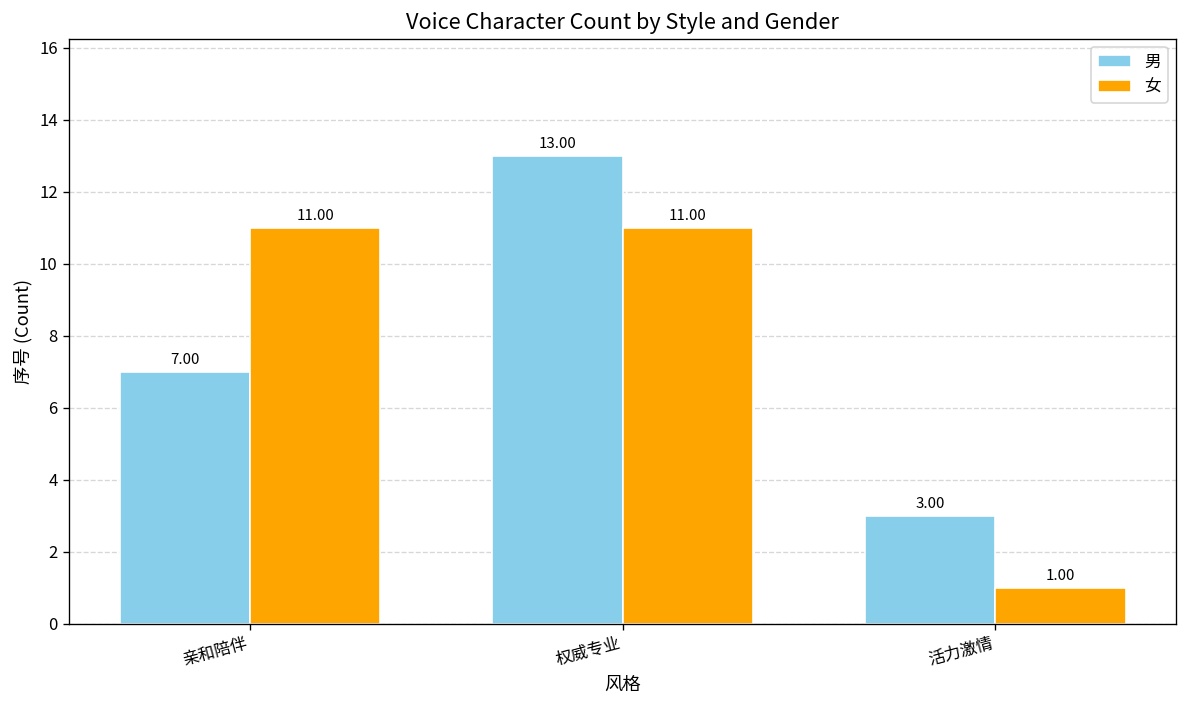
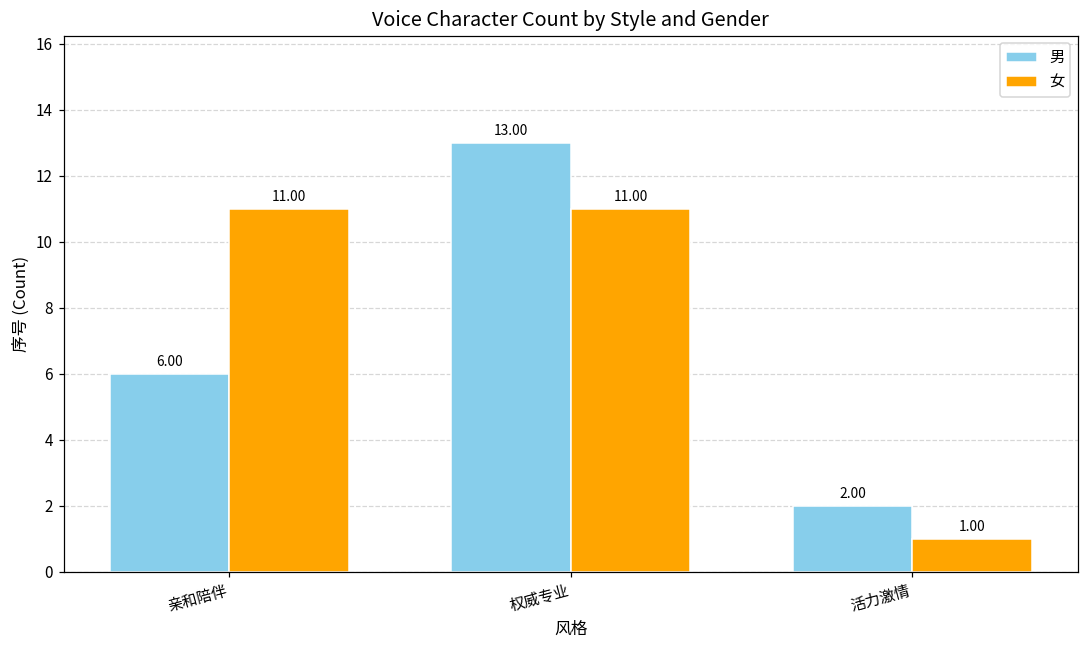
  {
    "男": {
-     "亲和陪伴": 7.00,
+     "亲和陪伴": 6.00,
      "权威专业": 13.00,
-     "活力激情": 3.00
+     "活力激情": 2.00
    },
    "女": {
      "亲和陪伴": 11.00,
      "权威专业": 11.00,
      "活力激情": 1.00
    }
  }
